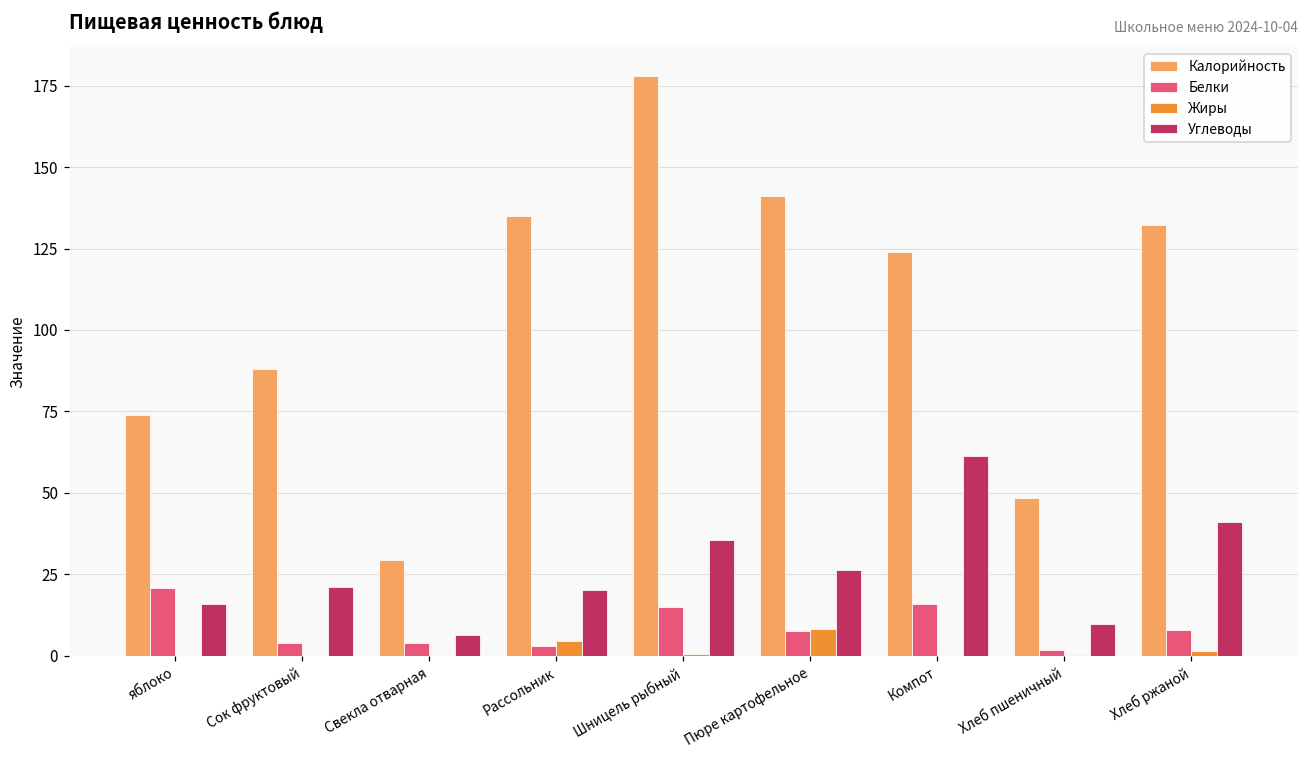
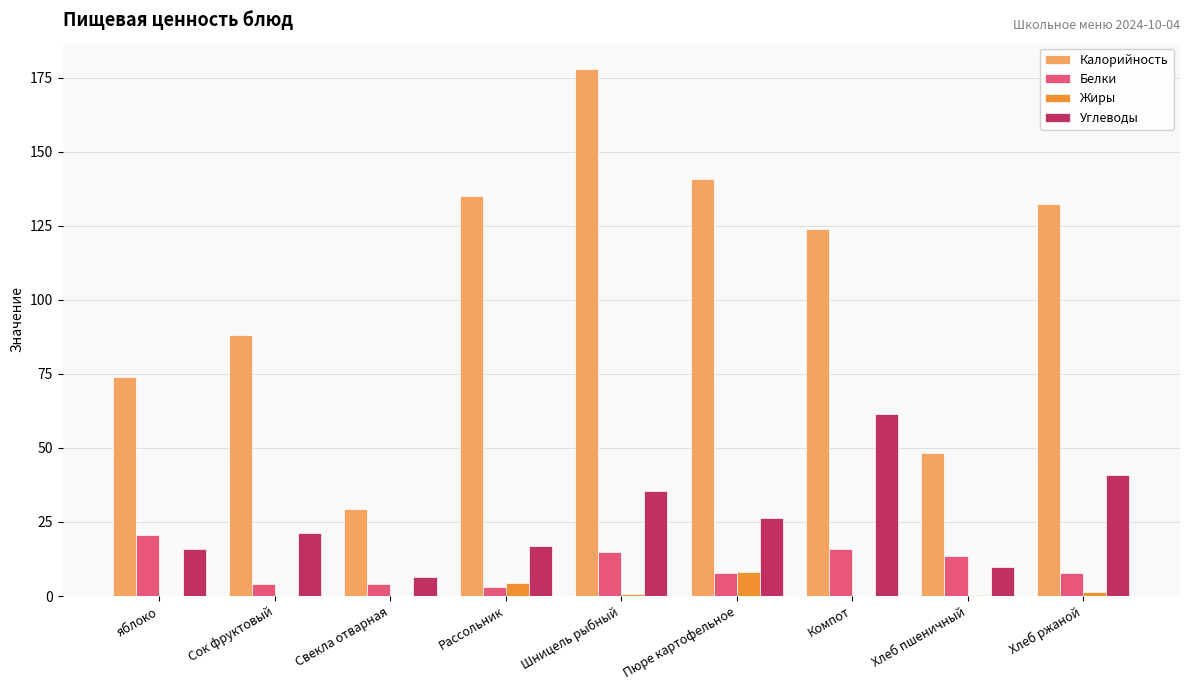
  {
    "Белки": {
      "яблоко": 21,
      "Сок фруктовый": 4,
      "Свекла отварная": 4,
      "Рассольник": 3,
      "Шницель рыбный": 15,
      "Пюре картофельное": 8,
      "Компот": 16,
-     "Хлеб пшеничный": 2,
+     "Хлеб пшеничный": 13,
      "Хлеб ржаной": 8
    },
    "Углеводы": {
      "яблоко": 16,
      "Сок фруктовый": 21,
      "Свекла отварная": 6,
-     "Рассольник": 20,
+     "Рассольник": 17,
      "Шницель рыбный": 36,
      "Пюре картофельное": 26,
      "Компот": 61,
      "Хлеб пшеничный": 10,
      "Хлеб ржаной": 41
    }
  }
